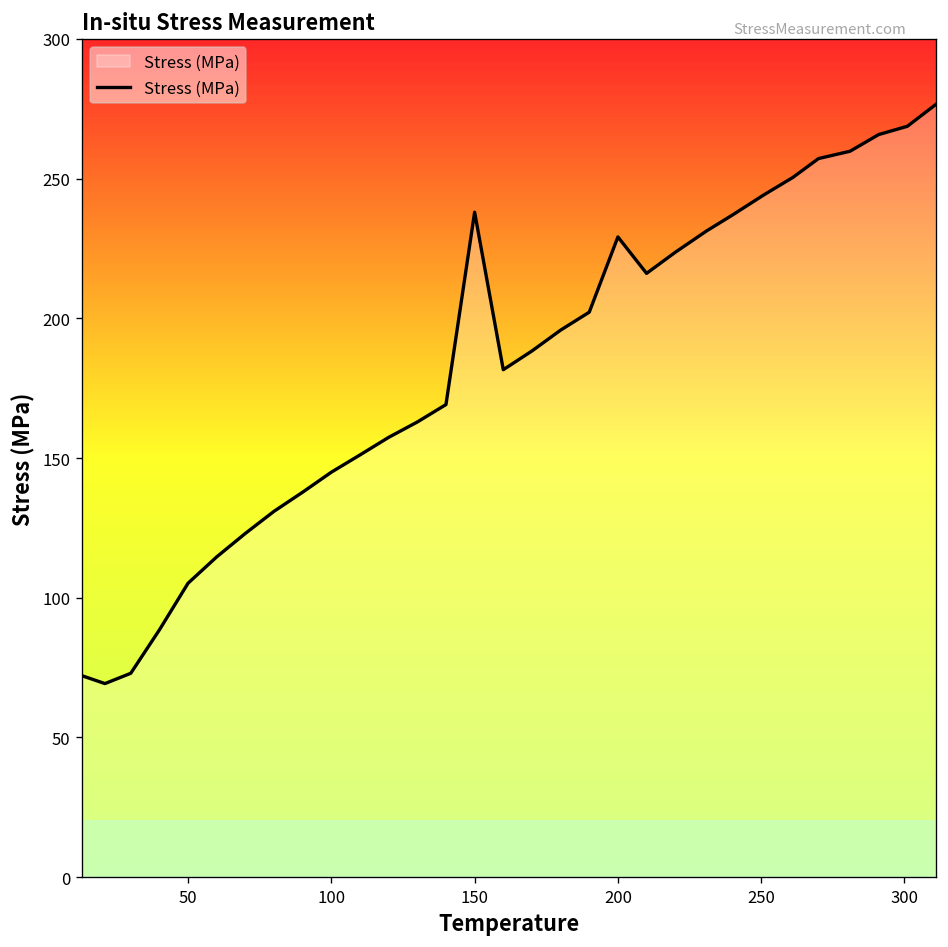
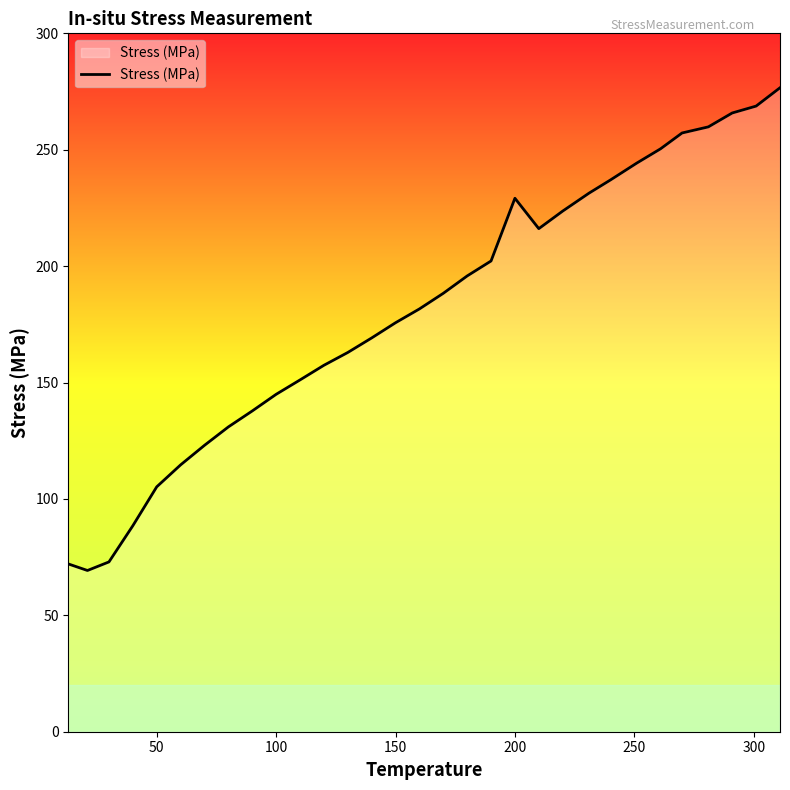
  {
    "50": 105,
    "100": 145,
-   "150": 238,
+   "150": 176,
    "200": 229
  }
